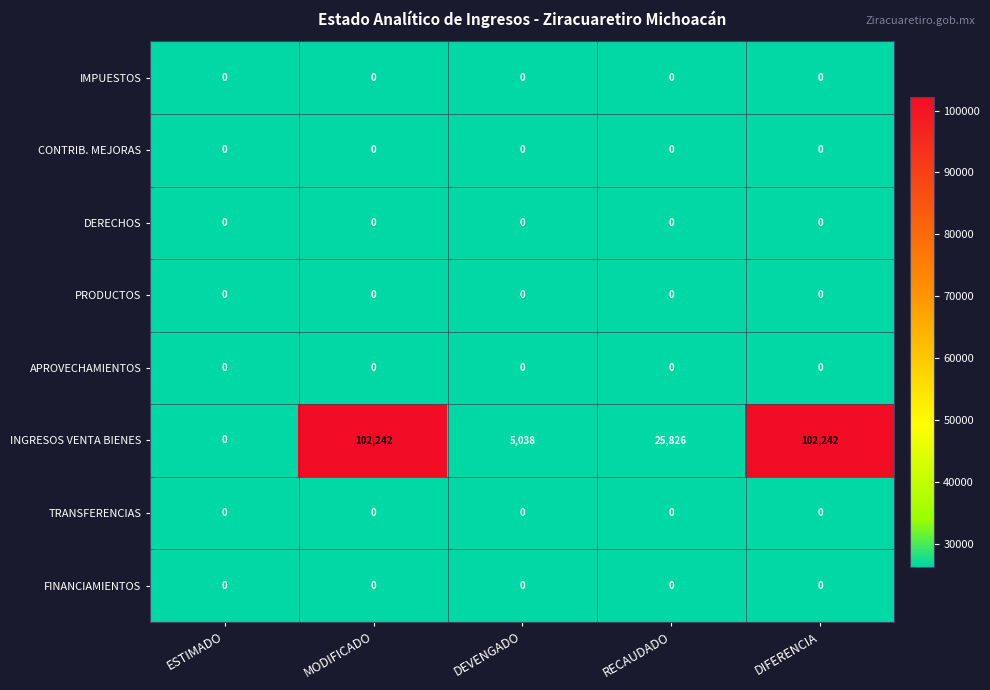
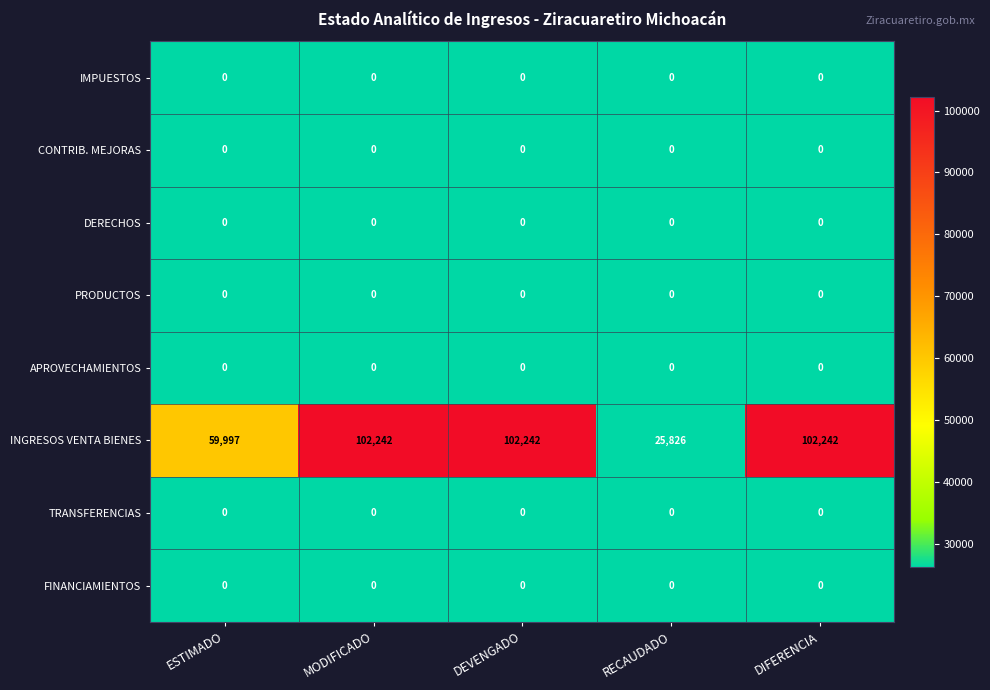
  {
    "IMPUESTOS": {
      "ESTIMADO": "0",
      "MODIFICADO": "0",
      "DEVENGADO": "0",
      "RECAUDADO": "0",
      "DIFERENCIA": "0"
    },
    "CONTRIB. MEJORAS": {
      "ESTIMADO": "0",
      "MODIFICADO": "0",
      "DEVENGADO": "0",
      "RECAUDADO": "0",
      "DIFERENCIA": "0"
    },
    "DERECHOS": {
      "ESTIMADO": "0",
      "MODIFICADO": "0",
      "DEVENGADO": "0",
      "RECAUDADO": "0",
      "DIFERENCIA": "0"
    },
    "PRODUCTOS": {
      "ESTIMADO": "0",
      "MODIFICADO": "0",
      "DEVENGADO": "0",
      "RECAUDADO": "0",
      "DIFERENCIA": "0"
    },
    "APROVECHAMIENTOS": {
      "ESTIMADO": "0",
      "MODIFICADO": "0",
      "DEVENGADO": "0",
      "RECAUDADO": "0",
      "DIFERENCIA": "0"
    },
    "INGRESOS VENTA BIENES": {
-     "ESTIMADO": "0",
+     "ESTIMADO": "59,997",
      "MODIFICADO": "102,242",
-     "DEVENGADO": "5,038",
+     "DEVENGADO": "102,242",
      "RECAUDADO": "25,826",
      "DIFERENCIA": "102,242"
    },
    "TRANSFERENCIAS": {
      "ESTIMADO": "0",
      "MODIFICADO": "0",
      "DEVENGADO": "0",
      "RECAUDADO": "0",
      "DIFERENCIA": "0"
    },
    "FINANCIAMIENTOS": {
      "ESTIMADO": "0",
      "MODIFICADO": "0",
      "DEVENGADO": "0",
      "RECAUDADO": "0",
      "DIFERENCIA": "0"
    }
  }
